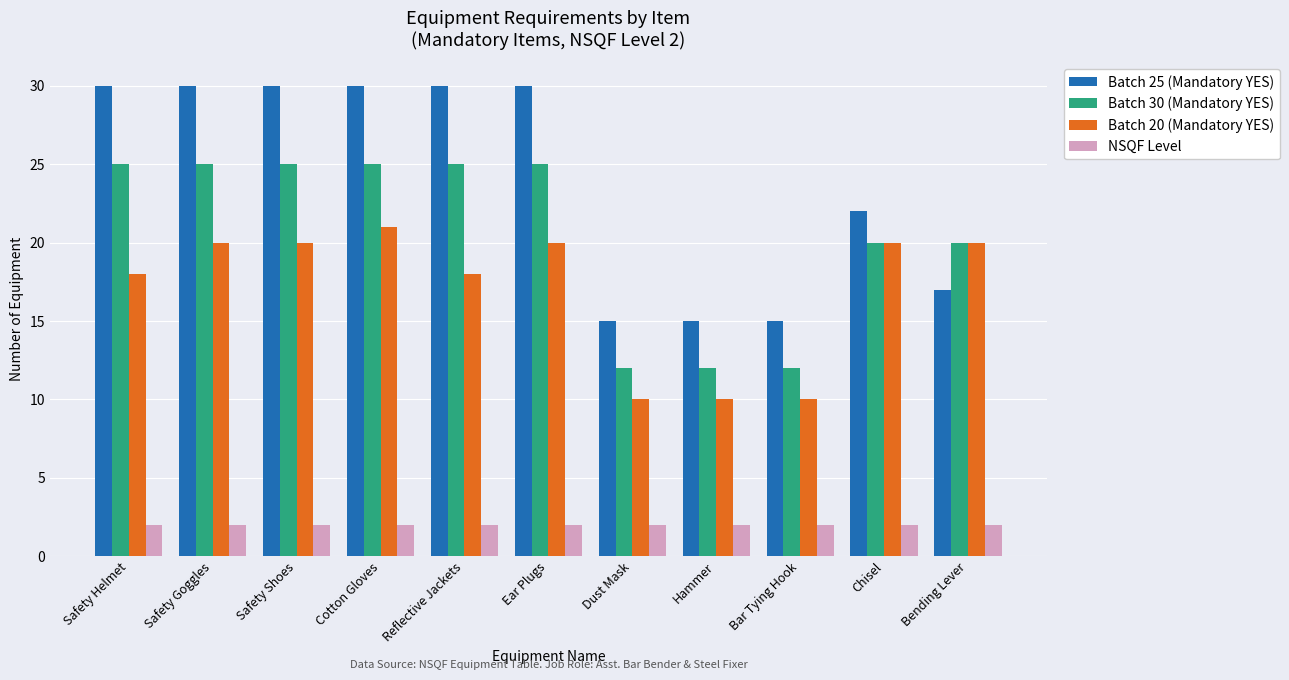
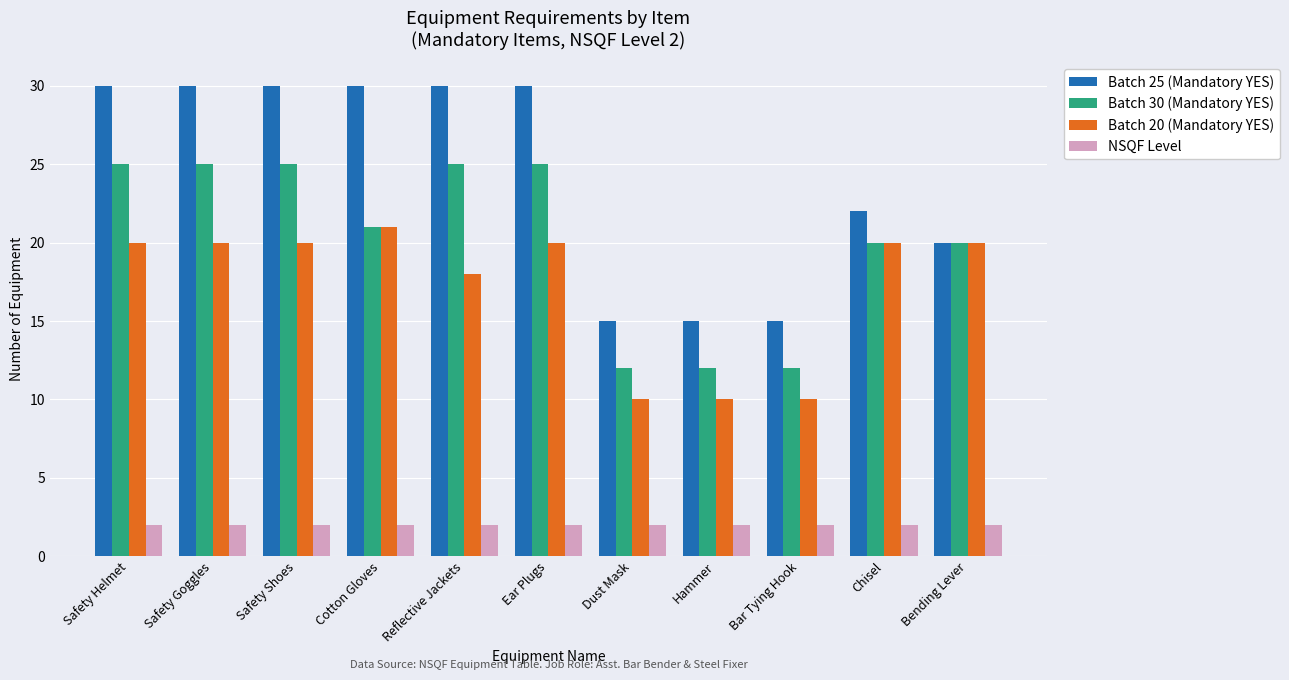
  {
    "Batch 25 (Mandatory YES)": {
      "Safety Helmet": 30,
      "Safety Goggles": 30,
      "Safety Shoes": 30,
      "Cotton Gloves": 30,
      "Reflective Jackets": 30,
      "Ear Plugs": 30,
      "Dust Mask": 15,
      "Hammer": 15,
      "Bar Tying Hook": 15,
      "Chisel": 22,
-     "Bending Lever": 17
+     "Bending Lever": 20
    },
    "Batch 30 (Mandatory YES)": {
      "Safety Helmet": 25,
      "Safety Goggles": 25,
      "Safety Shoes": 25,
-     "Cotton Gloves": 25,
+     "Cotton Gloves": 21,
      "Reflective Jackets": 25,
      "Ear Plugs": 25,
      "Dust Mask": 12,
      "Hammer": 12,
      "Bar Tying Hook": 12,
      "Chisel": 20,
      "Bending Lever": 20
    },
    "Batch 20 (Mandatory YES)": {
-     "Safety Helmet": 18,
+     "Safety Helmet": 20,
      "Safety Goggles": 20,
      "Safety Shoes": 20,
      "Cotton Gloves": 21,
      "Reflective Jackets": 18,
      "Ear Plugs": 20,
      "Dust Mask": 10,
      "Hammer": 10,
      "Bar Tying Hook": 10,
      "Chisel": 20,
      "Bending Lever": 20
    },
    "NSQF Level": {
      "Safety Helmet": 2,
      "Safety Goggles": 2,
      "Safety Shoes": 2,
      "Cotton Gloves": 2,
      "Reflective Jackets": 2,
      "Ear Plugs": 2,
      "Dust Mask": 2,
      "Hammer": 2,
      "Bar Tying Hook": 2,
      "Chisel": 2,
      "Bending Lever": 2
    }
  }
